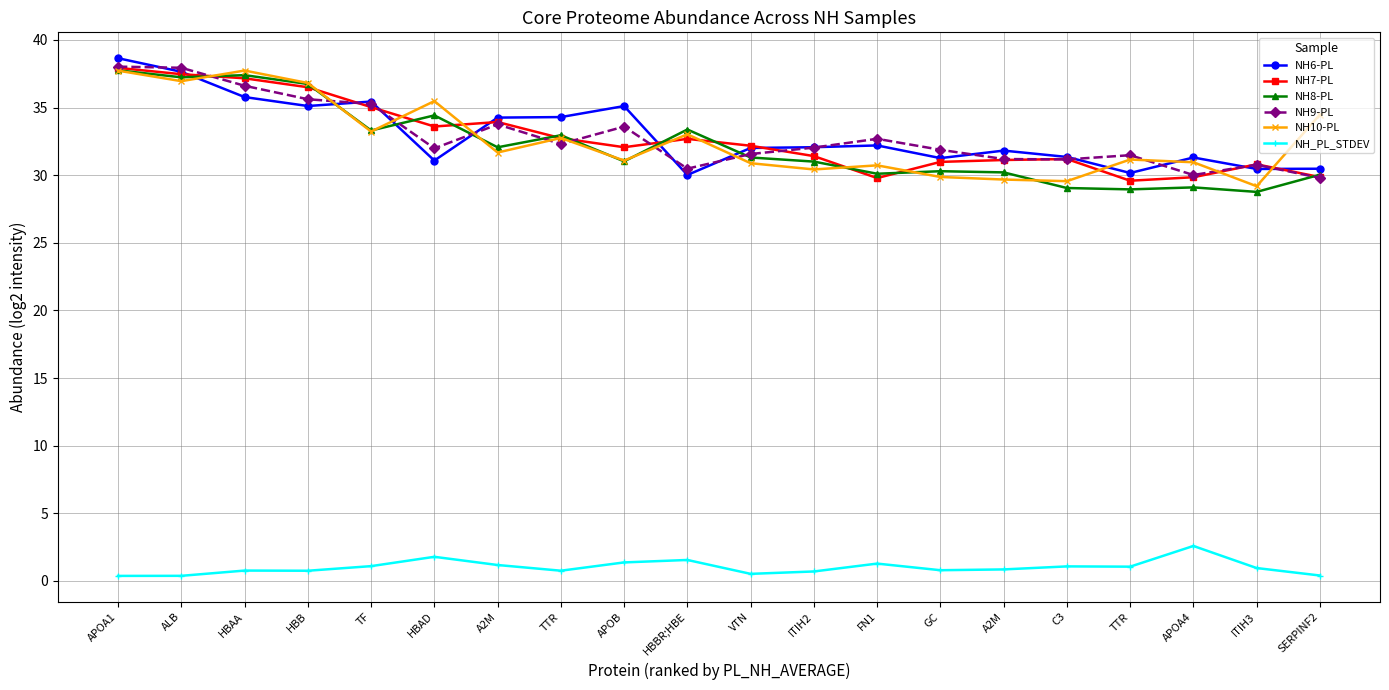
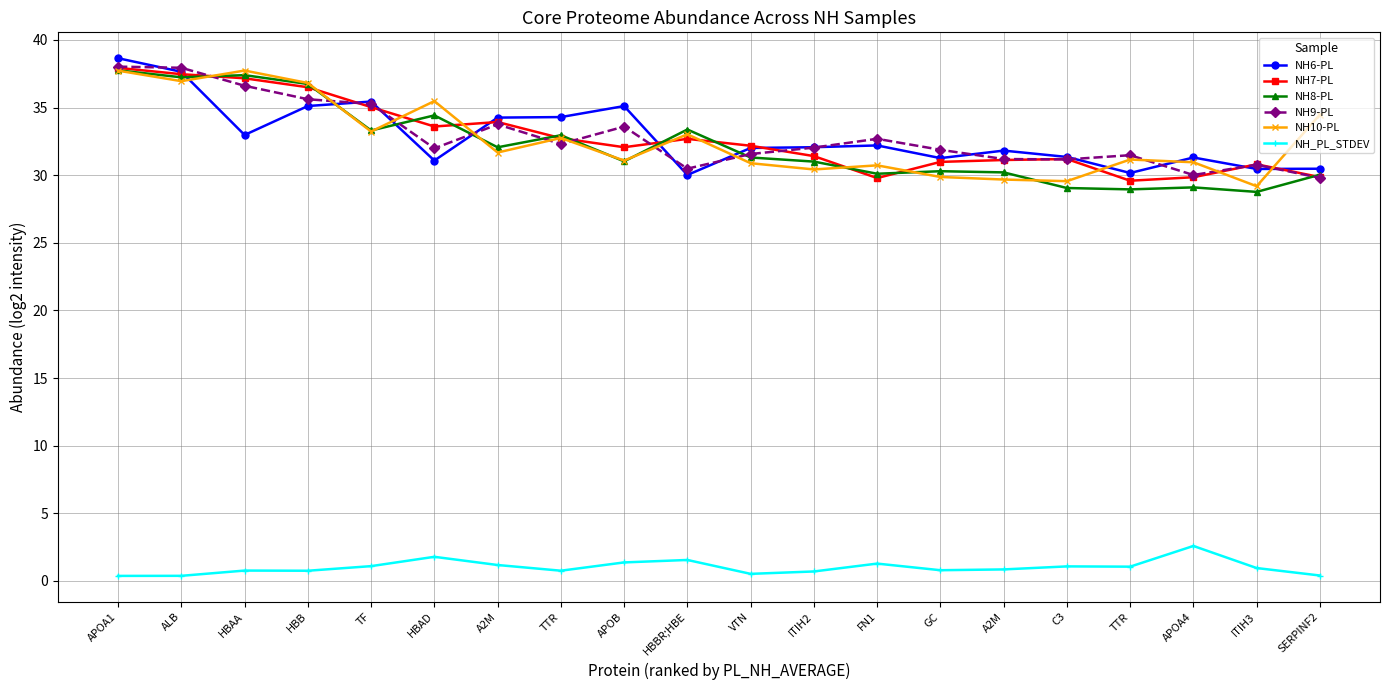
  {
    "NH6-PL": {
      "APOA1": 38.6,
-     "HBAA": 35.8,
+     "HBAA": 33.0,
      "HBB": 35.1,
      "HBAD": 31.1,
      "APOB": 35.1,
      "HBBR;HBE": 30.0,
      "FN1": 32.2,
      "GC": 31.3,
      "APOA4": 31.3,
      "ITIH3": 30.5,
      "SERPINF2": 30.5
    },
    "NH7-PL": {
      "HBAA": 37.2,
      "HBB": 36.5,
      "TF": 35.0,
      "HBAD": 33.6,
      "APOB": 32.1,
      "HBBR;HBE": 32.7,
      "ITIH2": 31.4,
      "FN1": 29.8,
      "GC": 31.0
    },
    "NH8-PL": {
      "ALB": 37.2,
      "HBAA": 37.4,
      "HBAD": 34.4,
      "HBBR;HBE": 33.4,
      "VTN": 31.3,
      "ITIH2": 31.0,
      "FN1": 30.1,
      "GC": 30.3,
      "C3": 29.1,
      "APOA4": 29.1,
      "ITIH3": 28.8
    },
    "NH9-PL": {
      "ALB": 37.9,
      "HBAA": 36.6,
      "HBB": 35.6,
      "HBAD": 32.0,
      "APOB": 33.6,
      "HBBR;HBE": 30.5,
      "VTN": 31.6,
      "FN1": 32.7,
      "GC": 31.9
    },
    "NH10-PL": {
      "ALB": 37.0,
      "HBAA": 37.7,
      "HBAD": 35.5,
      "HBBR;HBE": 33.0,
      "VTN": 30.9,
      "ITIH2": 30.4,
      "FN1": 30.7,
      "GC": 29.9,
      "C3": 29.6,
      "APOA4": 31.0,
      "ITIH3": 29.2
    },
    "NH_PL_STDEV": {
      "APOA1": 0.4,
      "ALB": 0.4,
      "HBAA": 0.8,
      "HBB": 0.8,
      "TF": 1.1,
      "HBAD": 1.8,
      "APOB": 1.4,
      "HBBR;HBE": 1.6,
      "VTN": 0.5,
      "ITIH2": 0.7,
      "FN1": 1.3,
      "GC": 0.8,
      "C3": 1.1,
      "APOA4": 2.6,
      "ITIH3": 1.0,
      "SERPINF2": 0.4
    }
  }
